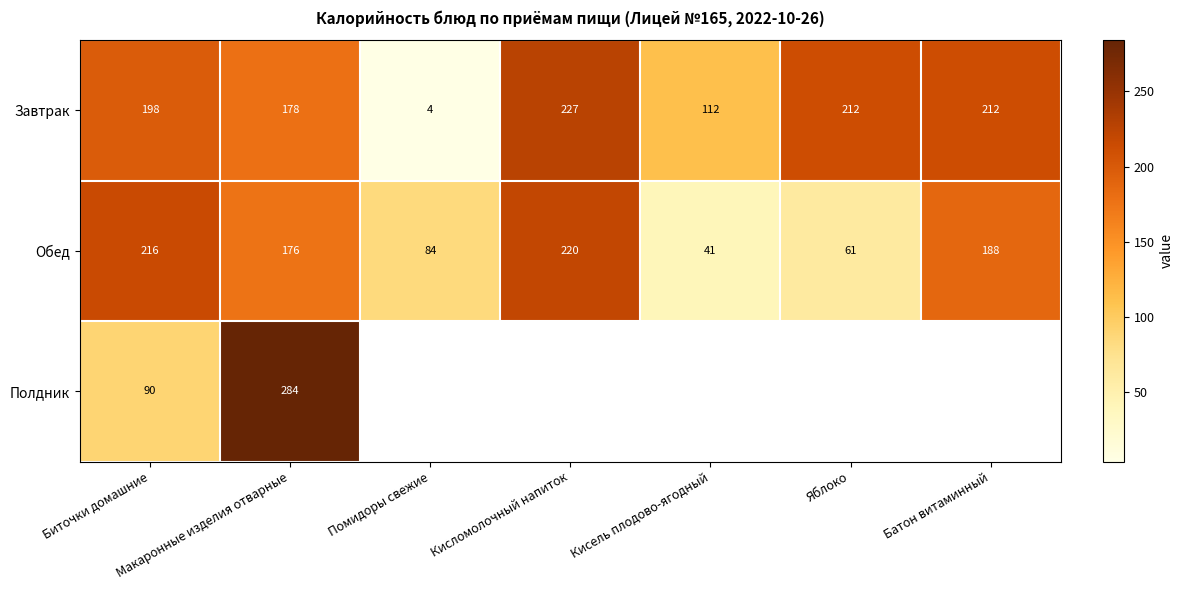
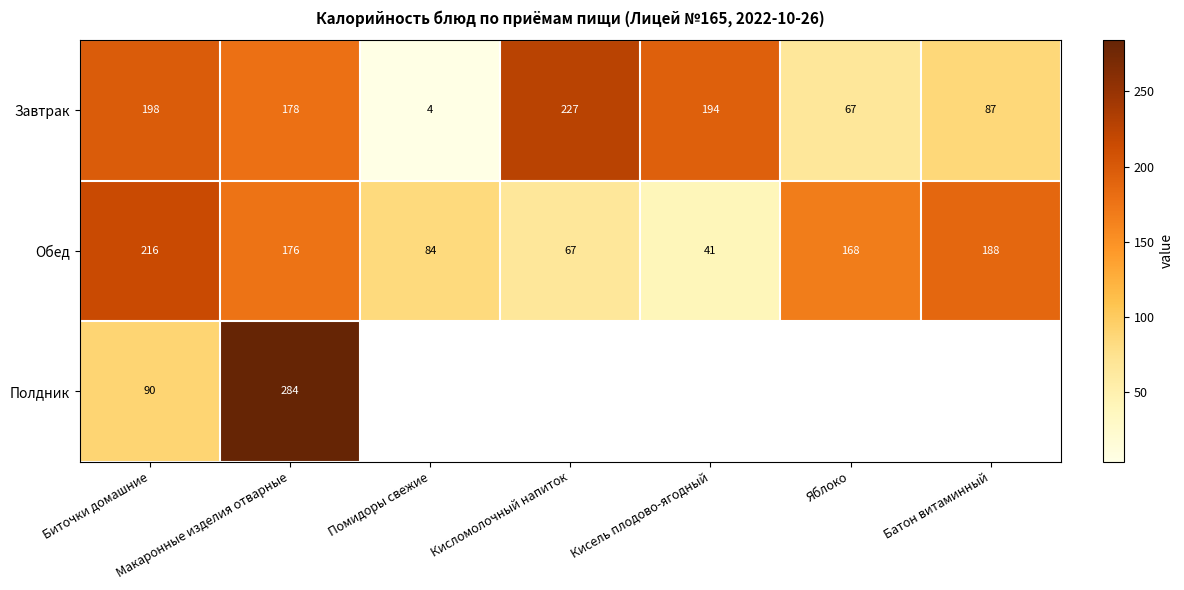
  {
    "Завтрак": {
      "Биточки домашние": 198,
      "Макаронные изделия отварные": 178,
      "Помидоры свежие": 4,
      "Кисломолочный напиток": 227,
-     "Кисель плодово-ягодный": 112,
-     "Яблоко": 212,
-     "Батон витаминный": 212
+     "Кисель плодово-ягодный": 194,
+     "Яблоко": 67,
+     "Батон витаминный": 87
    },
    "Обед": {
      "Биточки домашние": 216,
      "Макаронные изделия отварные": 176,
      "Помидоры свежие": 84,
-     "Кисломолочный напиток": 220,
+     "Кисломолочный напиток": 67,
      "Кисель плодово-ягодный": 41,
-     "Яблоко": 61,
+     "Яблоко": 168,
      "Батон витаминный": 188
    },
    "Полдник": {
      "Биточки домашние": 90,
      "Макаронные изделия отварные": 284
    }
  }
